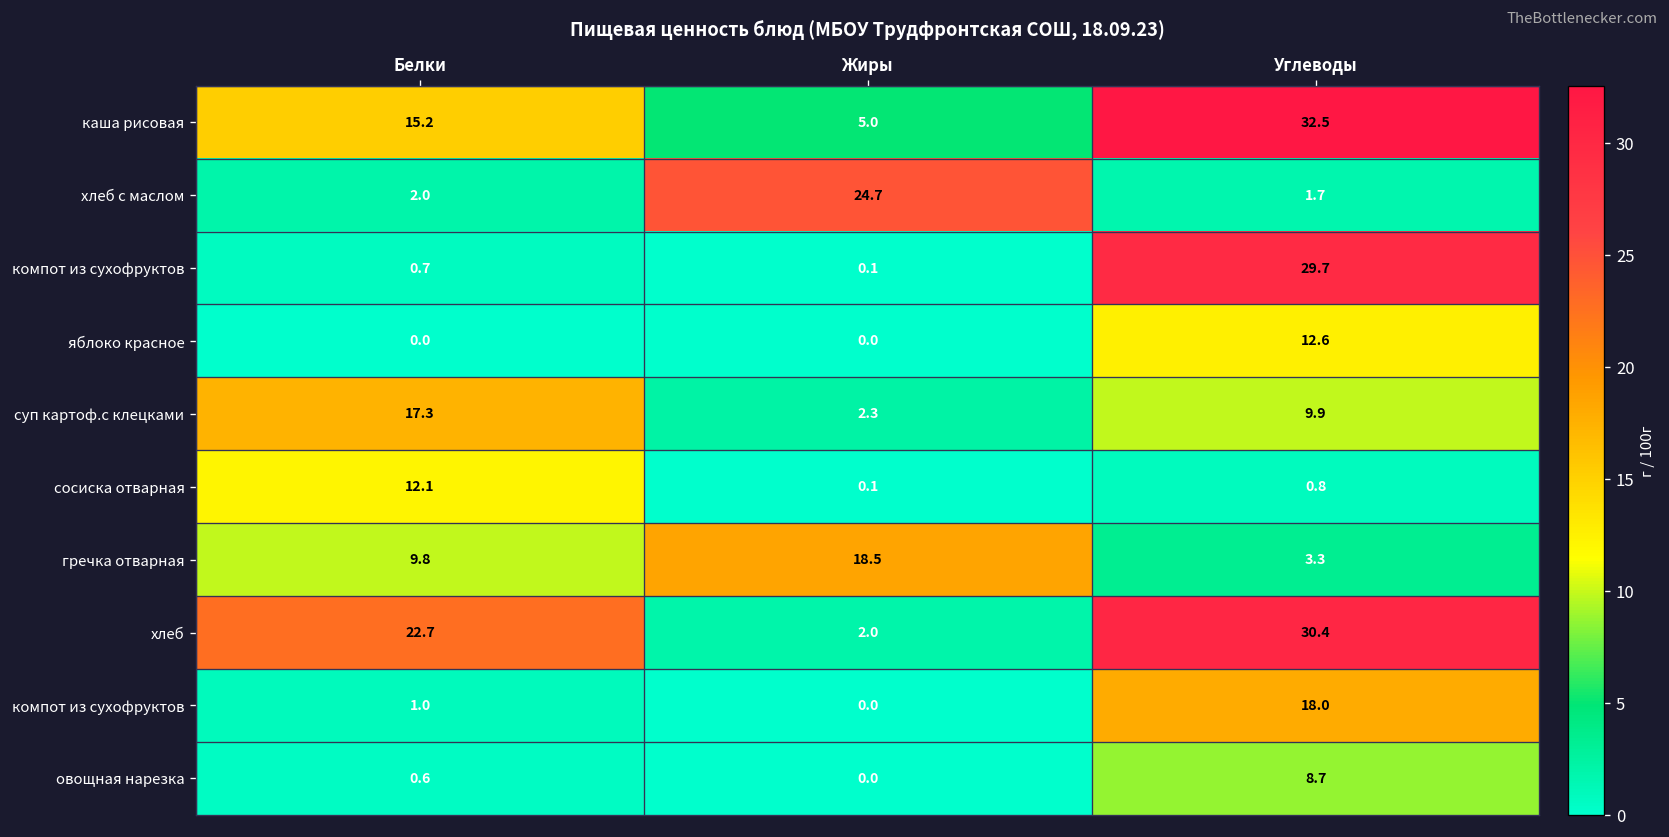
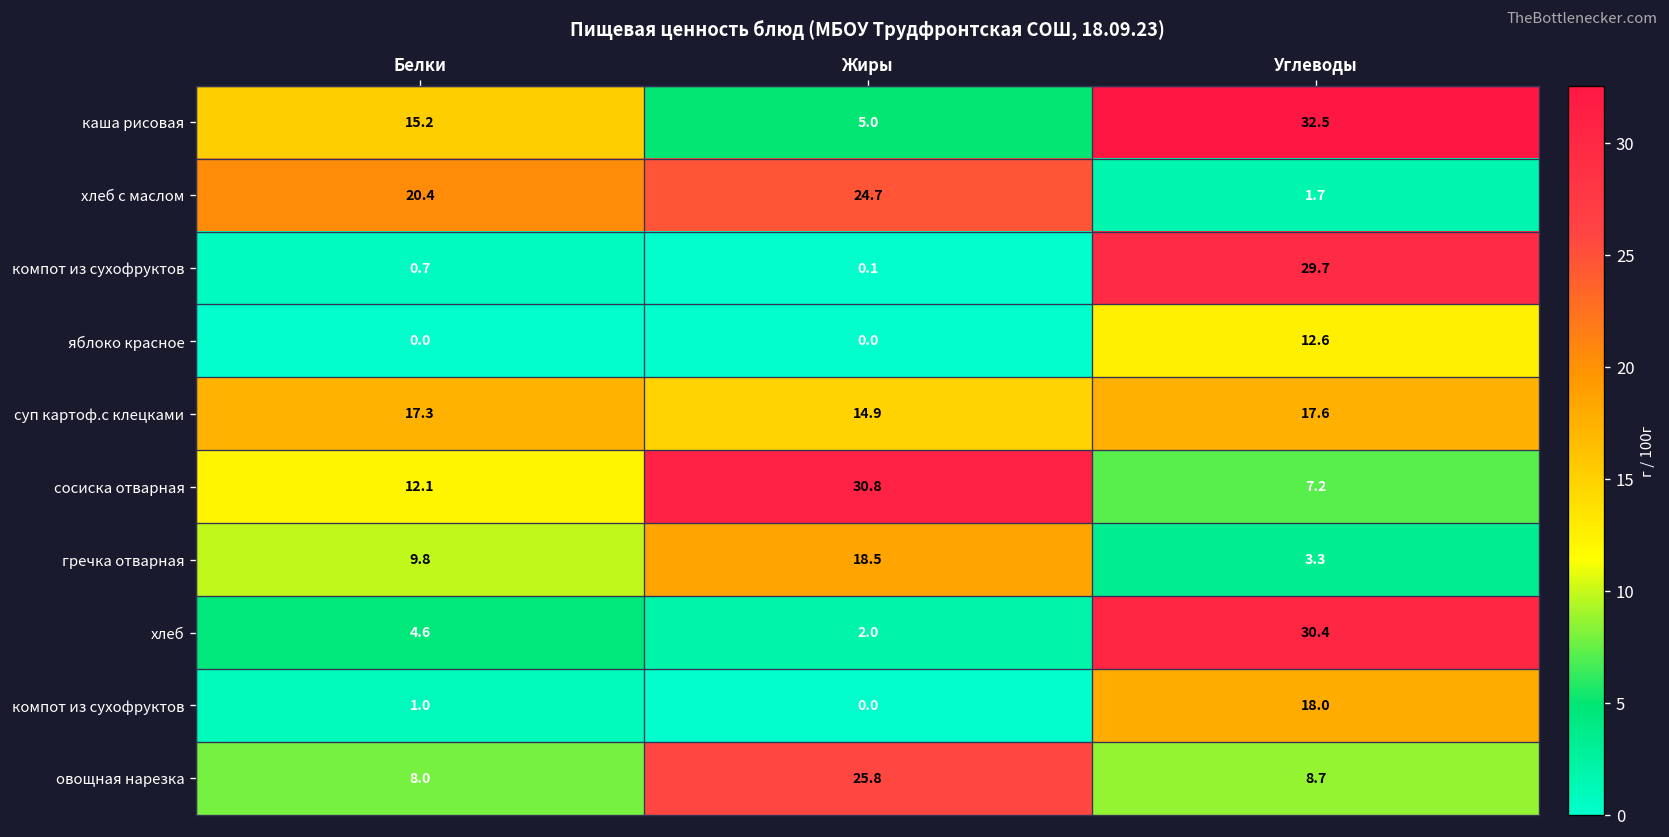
  {
    "каша рисовая": {
      "Белки": 15.2,
      "Жиры": 5.0,
      "Углеводы": 32.5
    },
    "хлеб с маслом": {
-     "Белки": 2.0,
+     "Белки": 20.4,
      "Жиры": 24.7,
      "Углеводы": 1.7
    },
    "яблоко красное": {
      "Белки": 0.0,
      "Жиры": 0.0,
      "Углеводы": 12.6
    },
    "суп картоф.с клецками": {
      "Белки": 17.3,
-     "Жиры": 2.3,
-     "Углеводы": 9.9
+     "Жиры": 14.9,
+     "Углеводы": 17.6
    },
    "сосиска отварная": {
      "Белки": 12.1,
-     "Жиры": 0.1,
-     "Углеводы": 0.8
+     "Жиры": 30.8,
+     "Углеводы": 7.2
    },
    "гречка отварная": {
      "Белки": 9.8,
      "Жиры": 18.5,
      "Углеводы": 3.3
    },
    "хлеб": {
-     "Белки": 22.7,
+     "Белки": 4.6,
      "Жиры": 2.0,
      "Углеводы": 30.4
    },
    "овощная нарезка": {
-     "Белки": 0.6,
-     "Жиры": 0.0,
+     "Белки": 8.0,
+     "Жиры": 25.8,
      "Углеводы": 8.7
    }
  }
